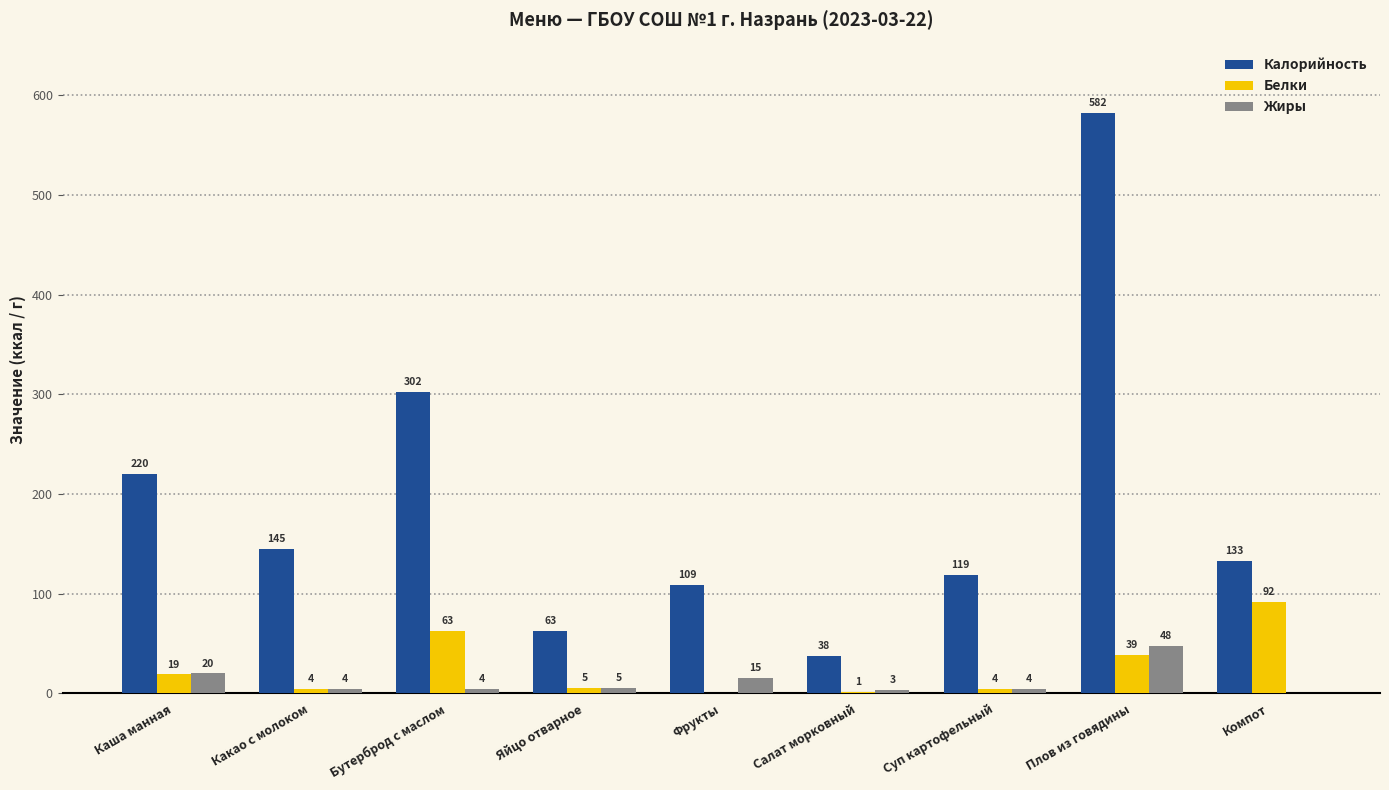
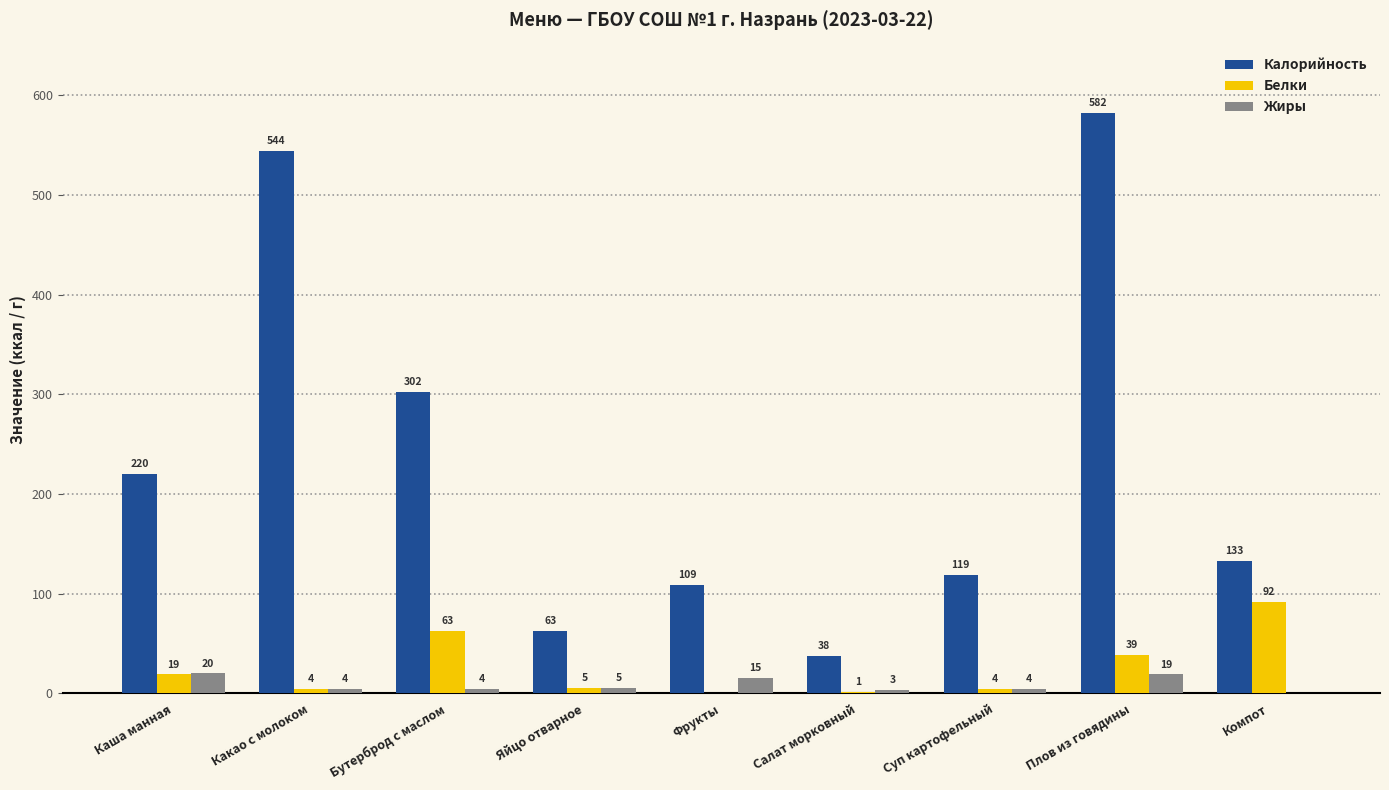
  {
    "Калорийность": {
      "Каша манная": 220,
-     "Какао с молоком": 145,
+     "Какао с молоком": 544,
      "Бутерброд с маслом": 302,
      "Яйцо отварное": 63,
      "Фрукты": 109,
      "Салат морковный": 38,
      "Суп картофельный": 119,
      "Плов из говядины": 582,
      "Компот": 133
    },
    "Белки": {
      "Каша манная": 19,
      "Какао с молоком": 4,
      "Бутерброд с маслом": 63,
      "Яйцо отварное": 5,
      "Салат морковный": 1,
      "Суп картофельный": 4,
      "Плов из говядины": 39,
      "Компот": 92
    },
    "Жиры": {
      "Каша манная": 20,
      "Какао с молоком": 4,
      "Бутерброд с маслом": 4,
      "Яйцо отварное": 5,
      "Фрукты": 15,
      "Салат морковный": 3,
      "Суп картофельный": 4,
-     "Плов из говядины": 48
+     "Плов из говядины": 19
    }
  }
